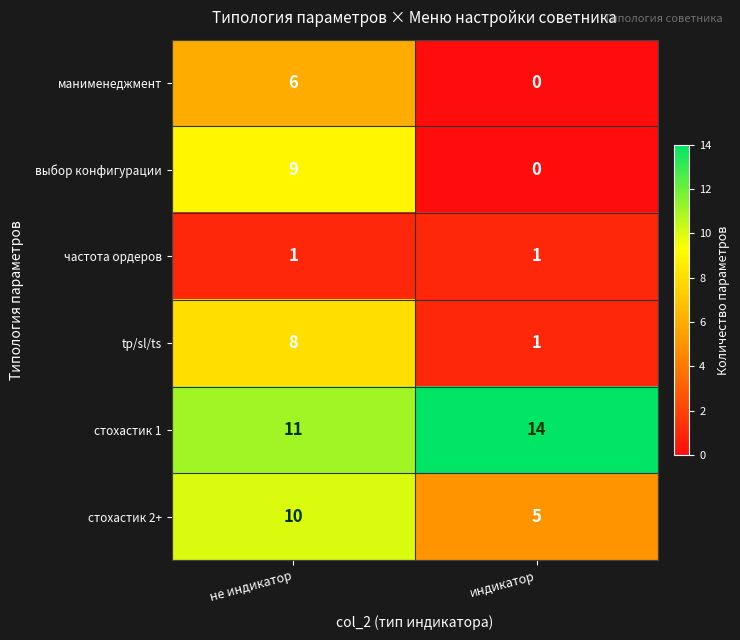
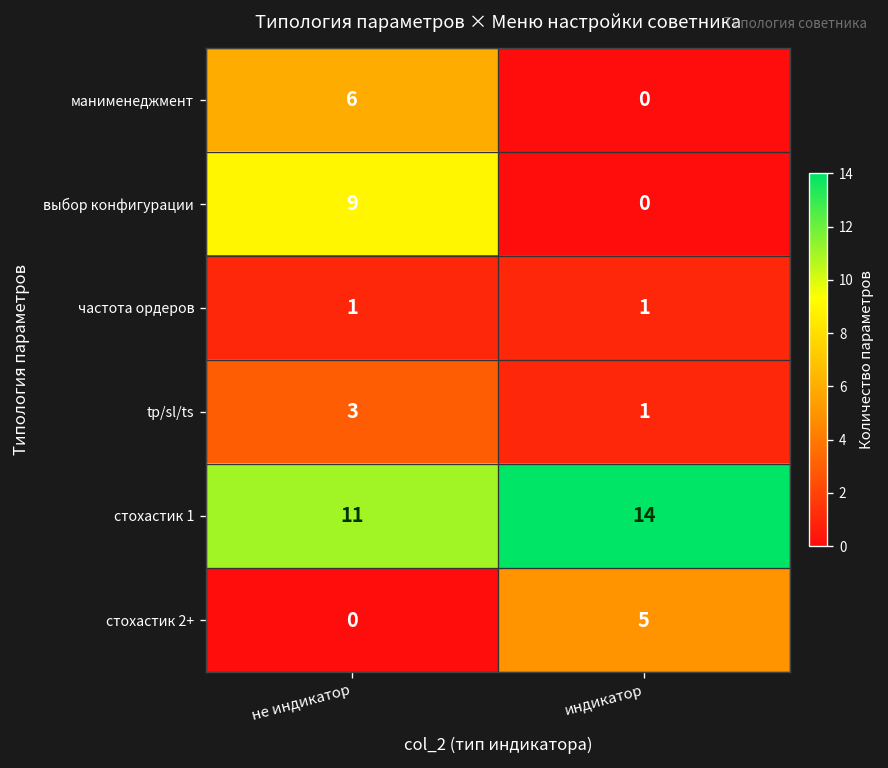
  {
    "манименеджмент": {
      "не индикатор": 6,
      "индикатор": 0
    },
    "выбор конфигурации": {
      "не индикатор": 9,
      "индикатор": 0
    },
    "частота ордеров": {
      "не индикатор": 1,
      "индикатор": 1
    },
    "tp/sl/ts": {
-     "не индикатор": 8,
+     "не индикатор": 3,
      "индикатор": 1
    },
    "стохастик 1": {
      "не индикатор": 11,
      "индикатор": 14
    },
    "стохастик 2+": {
-     "не индикатор": 10,
+     "не индикатор": 0,
      "индикатор": 5
    }
  }
